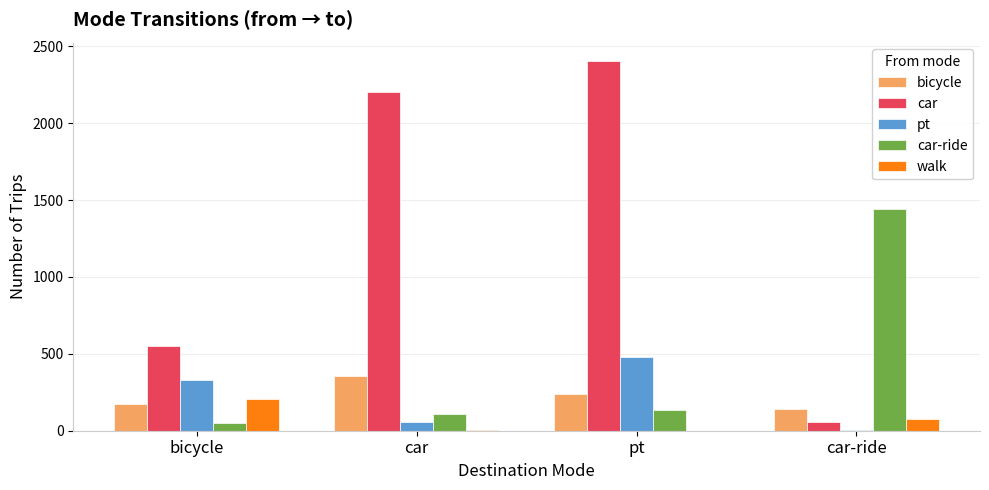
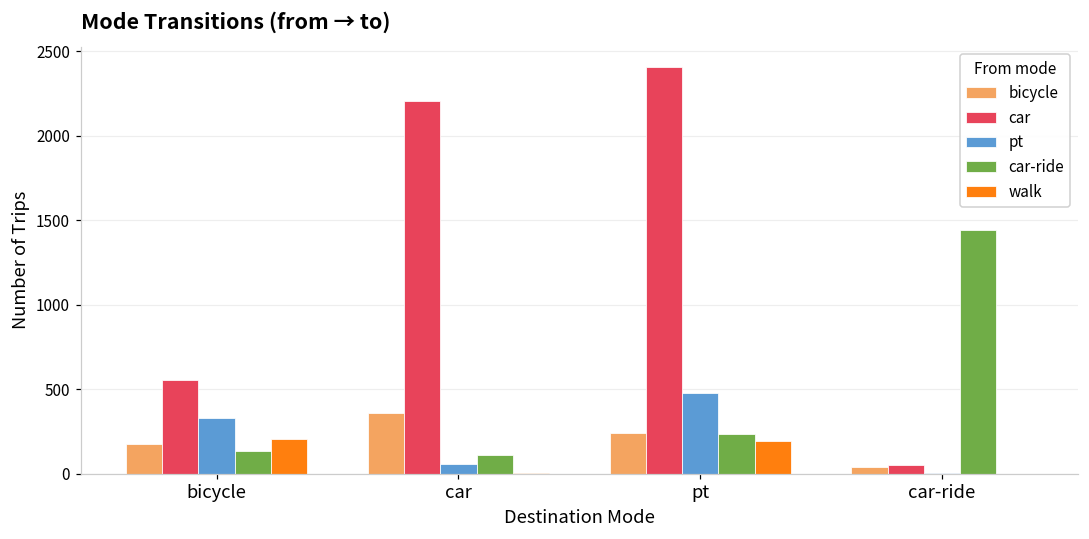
  {
    "bicycle": {
      "bicycle": 170,
      "car": 360,
      "pt": 240,
-     "car-ride": 140
+     "car-ride": 40
    },
    "car": {
      "bicycle": 550,
      "car": 2200,
      "pt": 2410,
      "car-ride": 50
    },
    "pt": {
      "bicycle": 330,
      "car": 60,
      "pt": 480
    },
    "car-ride": {
-     "bicycle": 50,
+     "bicycle": 130,
      "car": 110,
-     "pt": 140,
+     "pt": 230,
      "car-ride": 1440
    },
    "walk": {
      "bicycle": 200,
-     "pt": 0,
-     "car-ride": 70
+     "pt": 190,
+     "car-ride": 0
    }
  }
